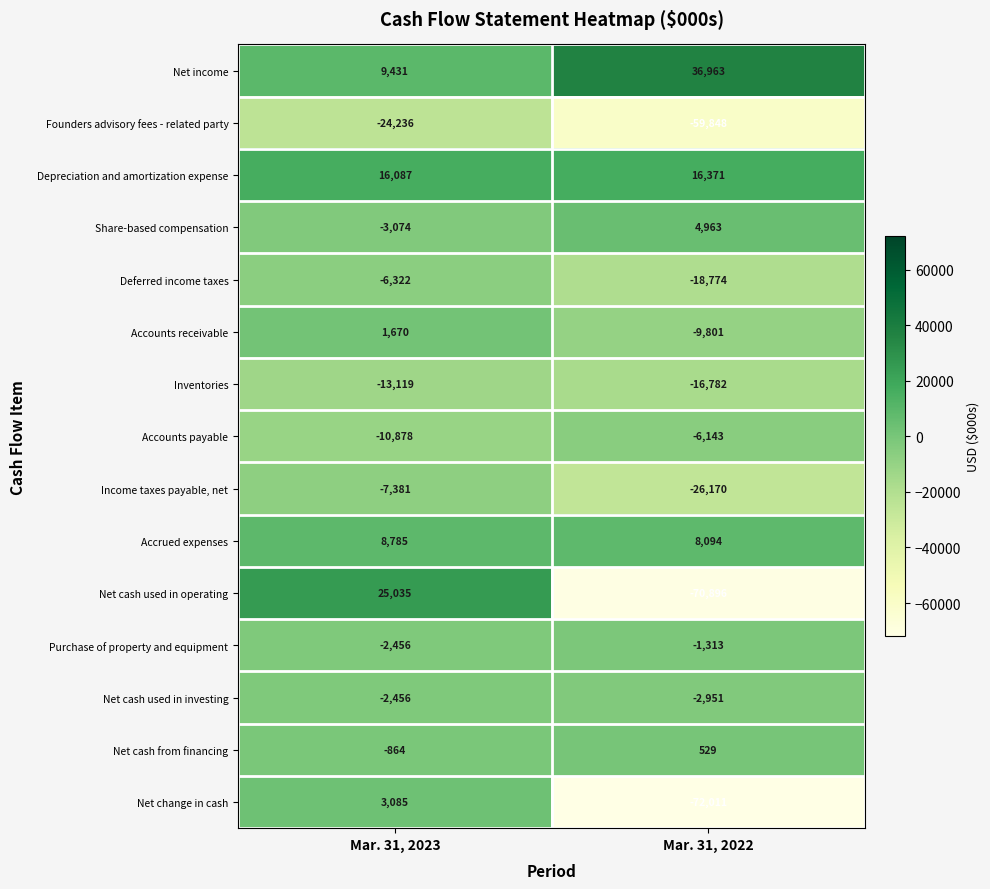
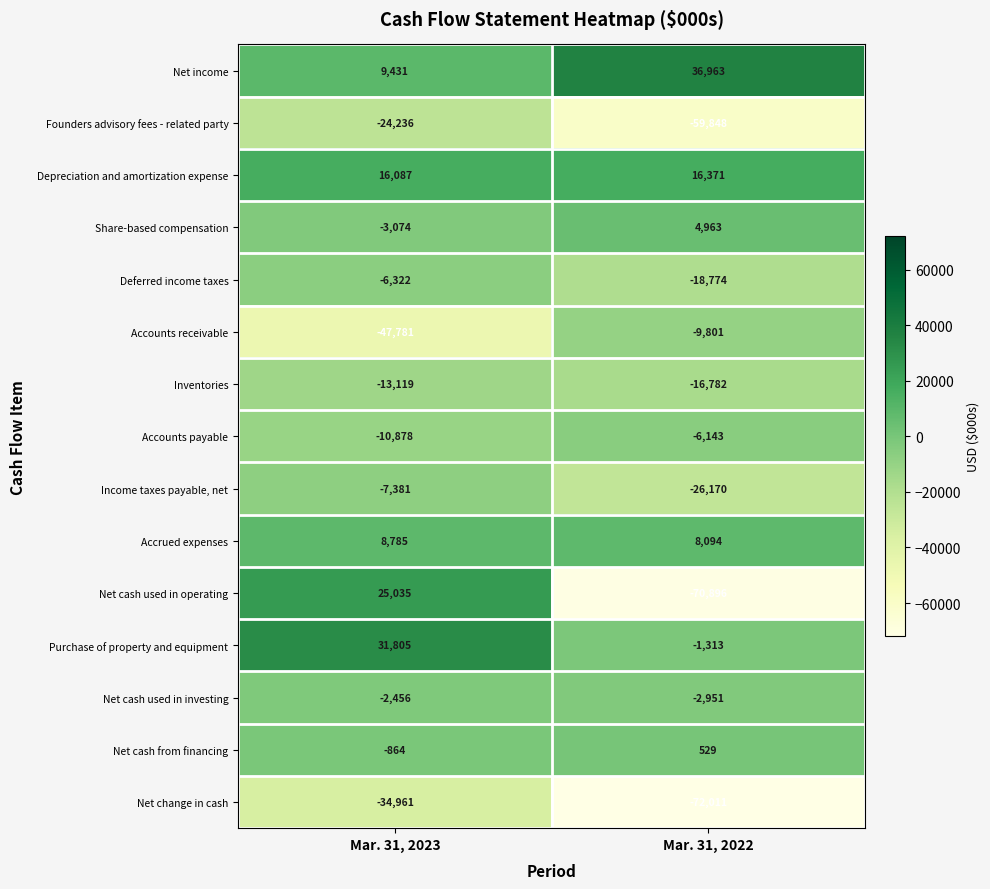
  {
    "Net income": {
      "Mar. 31, 2023": "9,431",
      "Mar. 31, 2022": "36,963"
    },
    "Founders advisory fees - related party": {
      "Mar. 31, 2023": "-24,236",
      "Mar. 31, 2022": "-59,848"
    },
    "Depreciation and amortization expense": {
      "Mar. 31, 2023": "16,087",
      "Mar. 31, 2022": "16,371"
    },
    "Share-based compensation": {
      "Mar. 31, 2023": "-3,074",
      "Mar. 31, 2022": "4,963"
    },
    "Deferred income taxes": {
      "Mar. 31, 2023": "-6,322",
      "Mar. 31, 2022": "-18,774"
    },
    "Accounts receivable": {
-     "Mar. 31, 2023": "1,670",
+     "Mar. 31, 2023": "-47,781",
      "Mar. 31, 2022": "-9,801"
    },
    "Inventories": {
      "Mar. 31, 2023": "-13,119",
      "Mar. 31, 2022": "-16,782"
    },
    "Accounts payable": {
      "Mar. 31, 2023": "-10,878",
      "Mar. 31, 2022": "-6,143"
    },
    "Income taxes payable, net": {
      "Mar. 31, 2023": "-7,381",
      "Mar. 31, 2022": "-26,170"
    },
    "Accrued expenses": {
      "Mar. 31, 2023": "8,785",
      "Mar. 31, 2022": "8,094"
    },
    "Net cash used in operating": {
      "Mar. 31, 2023": "25,035"
    },
    "Purchase of property and equipment": {
-     "Mar. 31, 2023": "-2,456",
+     "Mar. 31, 2023": "31,805",
      "Mar. 31, 2022": "-1,313"
    },
    "Net cash used in investing": {
      "Mar. 31, 2023": "-2,456",
      "Mar. 31, 2022": "-2,951"
    },
    "Net cash from financing": {
      "Mar. 31, 2023": "-864",
      "Mar. 31, 2022": "529"
    },
    "Net change in cash": {
-     "Mar. 31, 2023": "3,085"
+     "Mar. 31, 2023": "-34,961"
    }
  }
